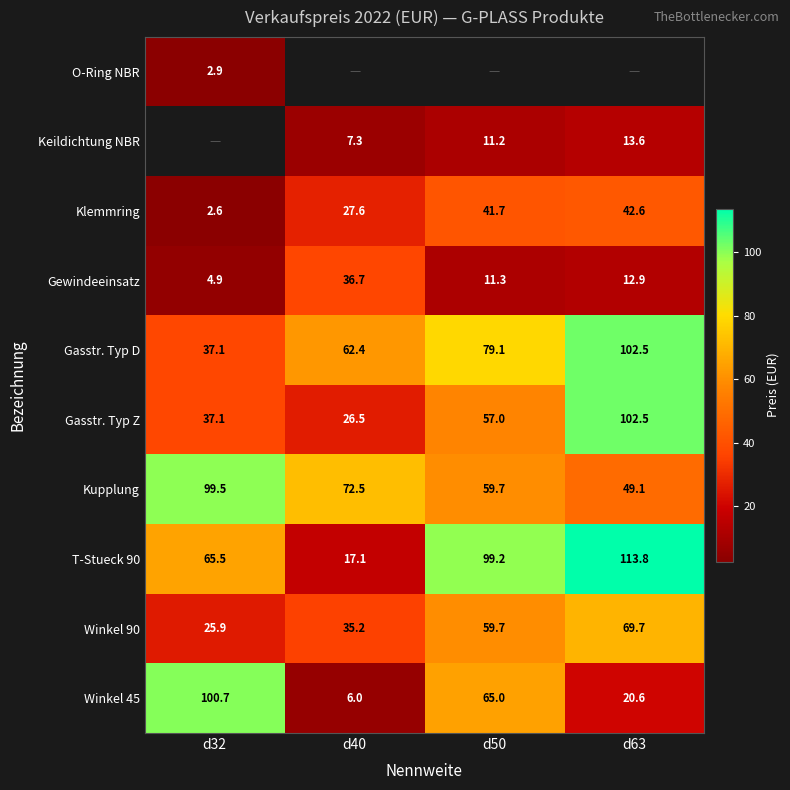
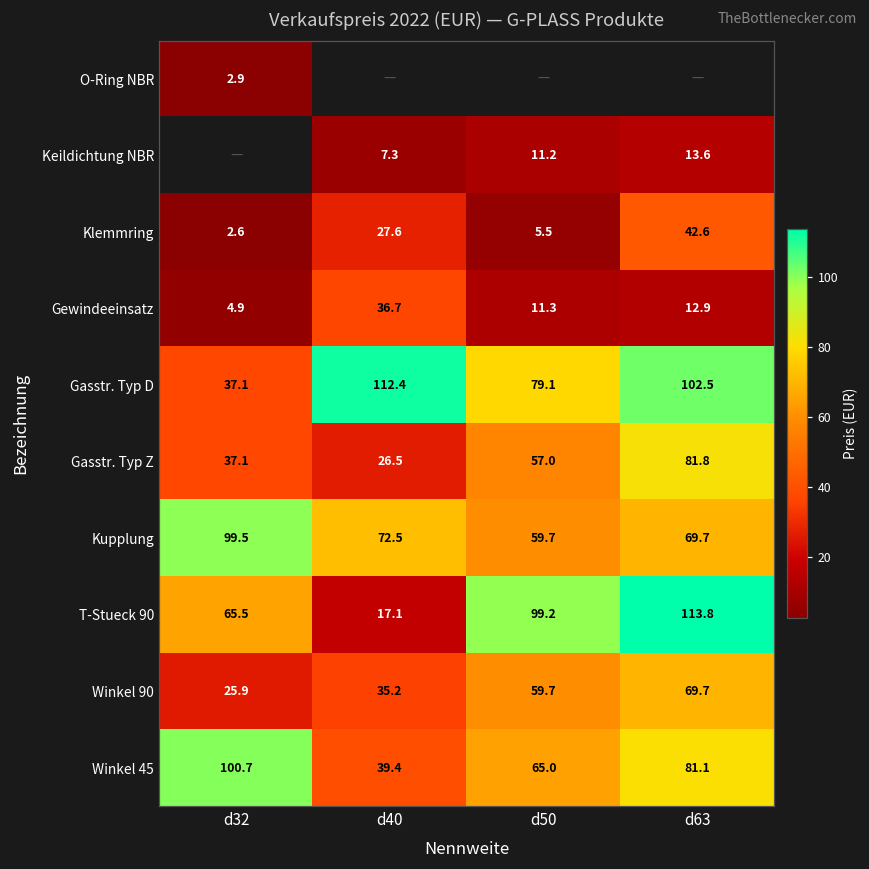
  {
    "O-Ring NBR": {
      "d32": 2.9
    },
    "Keildichtung NBR": {
      "d40": 7.3,
      "d50": 11.2,
      "d63": 13.6
    },
    "Klemmring": {
      "d32": 2.6,
      "d40": 27.6,
-     "d50": 41.7,
+     "d50": 5.5,
      "d63": 42.6
    },
    "Gewindeeinsatz": {
      "d32": 4.9,
      "d40": 36.7,
      "d50": 11.3,
      "d63": 12.9
    },
    "Gasstr. Typ D": {
      "d32": 37.1,
-     "d40": 62.4,
+     "d40": 112.4,
      "d50": 79.1,
      "d63": 102.5
    },
    "Gasstr. Typ Z": {
      "d32": 37.1,
      "d40": 26.5,
      "d50": 57.0,
-     "d63": 102.5
+     "d63": 81.8
    },
    "Kupplung": {
      "d32": 99.5,
      "d40": 72.5,
      "d50": 59.7,
-     "d63": 49.1
+     "d63": 69.7
    },
    "T-Stueck 90": {
      "d32": 65.5,
      "d40": 17.1,
      "d50": 99.2,
      "d63": 113.8
    },
    "Winkel 90": {
      "d32": 25.9,
      "d40": 35.2,
      "d50": 59.7,
      "d63": 69.7
    },
    "Winkel 45": {
      "d32": 100.7,
-     "d40": 6.0,
+     "d40": 39.4,
      "d50": 65.0,
-     "d63": 20.6
+     "d63": 81.1
    }
  }
